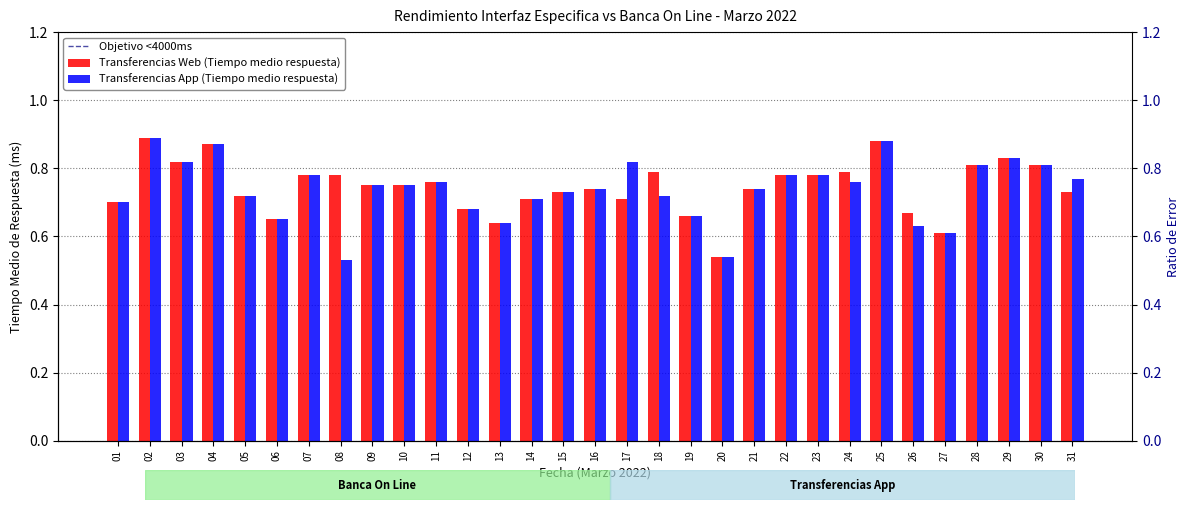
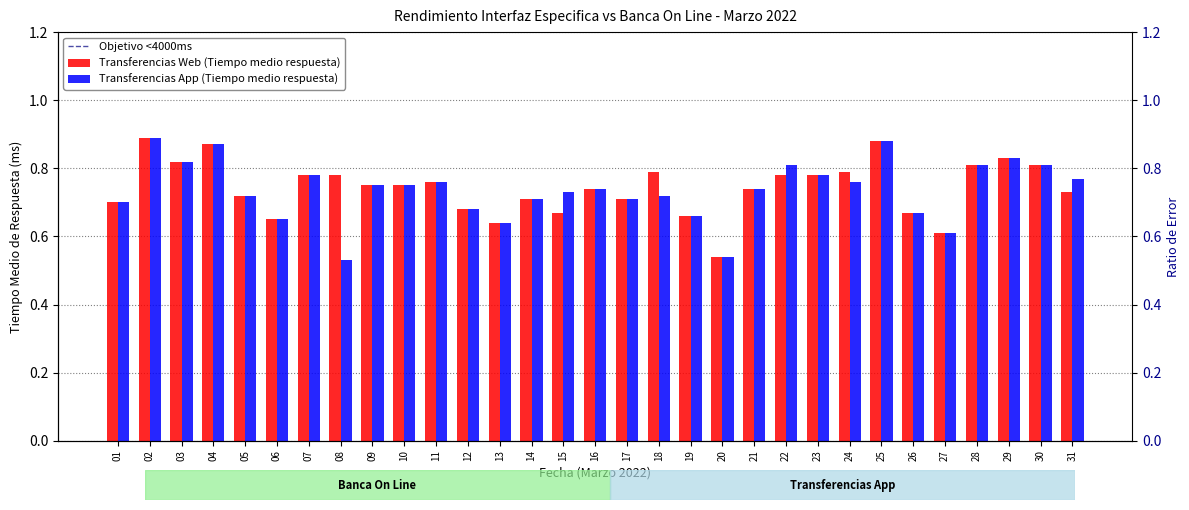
  {
    "Transferencias Web (Tiempo medio respuesta)": {
      "01": 0.70,
      "02": 0.89,
      "03": 0.82,
      "04": 0.87,
      "05": 0.72,
      "06": 0.65,
      "07": 0.78,
      "08": 0.78,
      "09": 0.75,
      "10": 0.75,
      "11": 0.76,
      "12": 0.68,
      "13": 0.64,
      "14": 0.71,
-     "15": 0.73,
+     "15": 0.67,
      "16": 0.74,
      "17": 0.71,
      "18": 0.79,
      "19": 0.66,
      "20": 0.54,
      "21": 0.74,
      "22": 0.78,
      "23": 0.78,
      "24": 0.79,
      "25": 0.88,
      "26": 0.67,
      "27": 0.61,
      "28": 0.81,
      "29": 0.83,
      "30": 0.81,
      "31": 0.73
    },
    "Transferencias App (Tiempo medio respuesta)": {
      "01": 0.70,
      "02": 0.89,
      "03": 0.82,
      "04": 0.87,
      "05": 0.72,
      "06": 0.65,
      "07": 0.78,
      "08": 0.53,
      "09": 0.75,
      "10": 0.75,
      "11": 0.76,
      "12": 0.68,
      "13": 0.64,
      "14": 0.71,
      "15": 0.73,
      "16": 0.74,
-     "17": 0.82,
+     "17": 0.71,
      "18": 0.72,
      "19": 0.66,
      "20": 0.54,
      "21": 0.74,
-     "22": 0.78,
+     "22": 0.81,
      "23": 0.78,
      "24": 0.76,
      "25": 0.88,
-     "26": 0.63,
+     "26": 0.67,
      "27": 0.61,
      "28": 0.81,
      "29": 0.83,
      "30": 0.81,
      "31": 0.77
    }
  }
